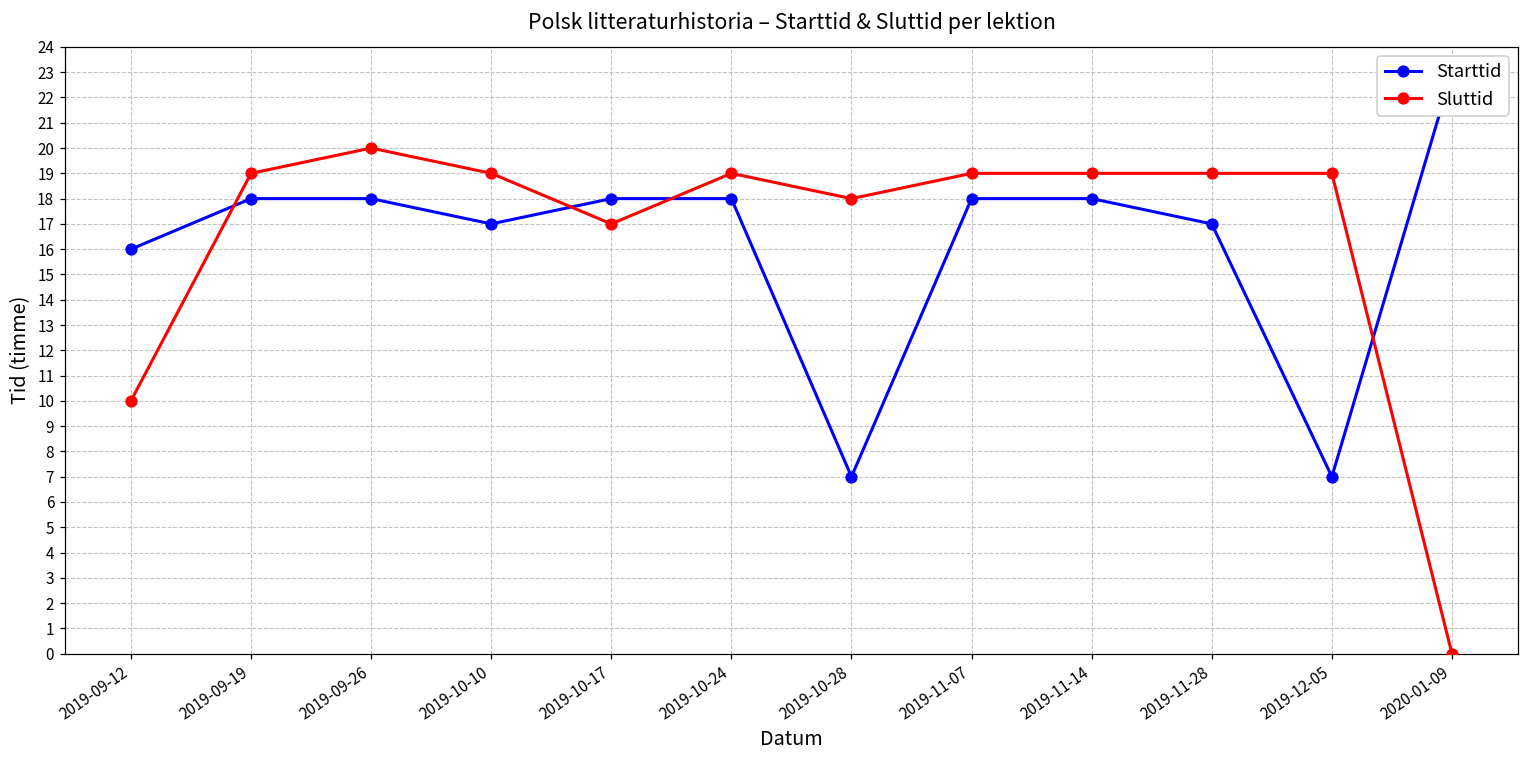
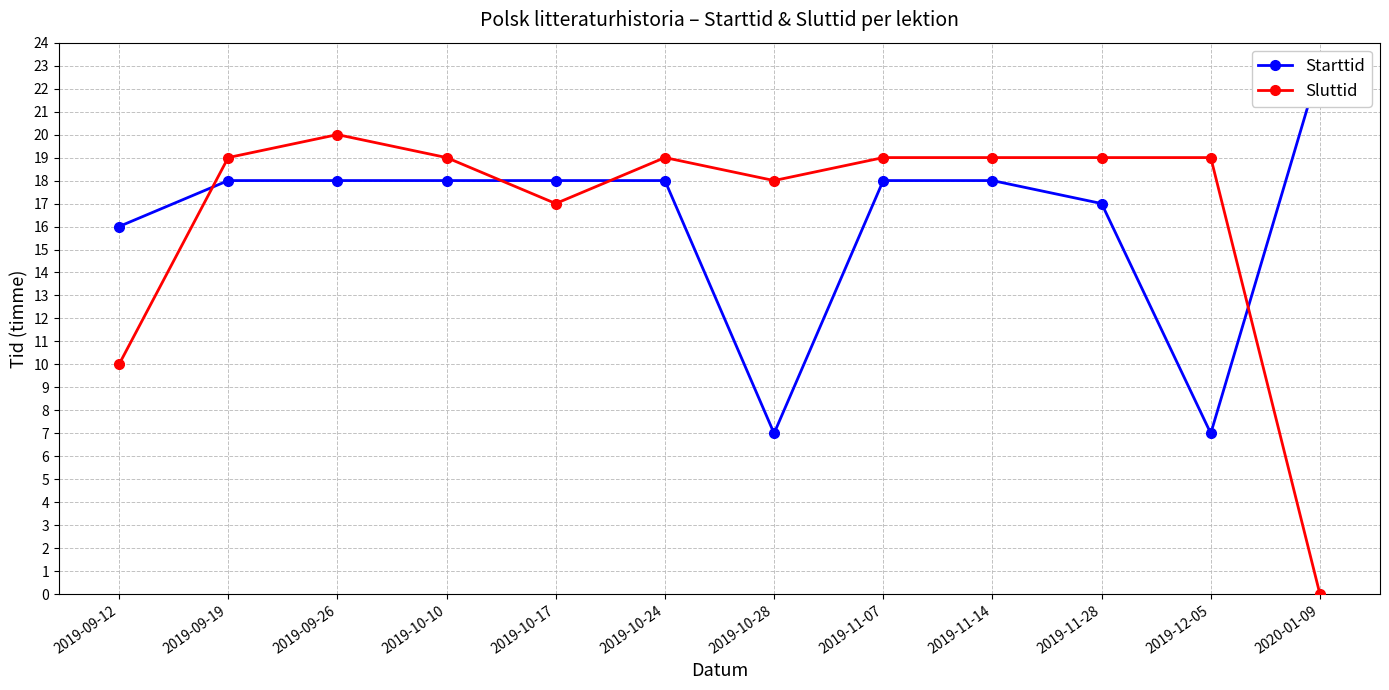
  {
    "Starttid": {
      "2019-09-12": 16,
      "2019-09-19": 18,
      "2019-09-26": 18,
-     "2019-10-10": 17,
+     "2019-10-10": 18,
      "2019-10-17": 18,
      "2019-10-24": 18,
      "2019-10-28": 7,
      "2019-11-07": 18,
      "2019-11-14": 18,
      "2019-11-28": 17,
      "2019-12-05": 7
    },
    "Sluttid": {
      "2019-09-12": 10,
      "2019-09-19": 19,
      "2019-09-26": 20,
      "2019-10-10": 19,
      "2019-10-17": 17,
      "2019-10-24": 19,
      "2019-10-28": 18,
      "2019-11-07": 19,
      "2019-11-14": 19,
      "2019-11-28": 19,
      "2019-12-05": 19,
      "2020-01-09": 0
    }
  }
